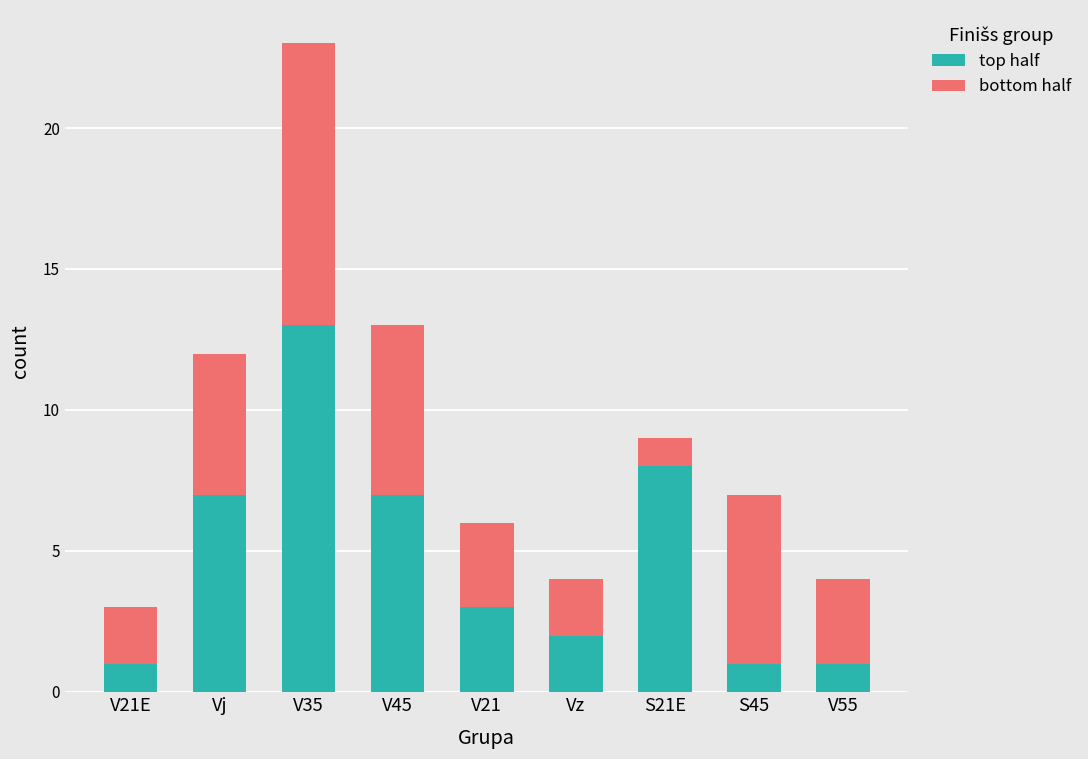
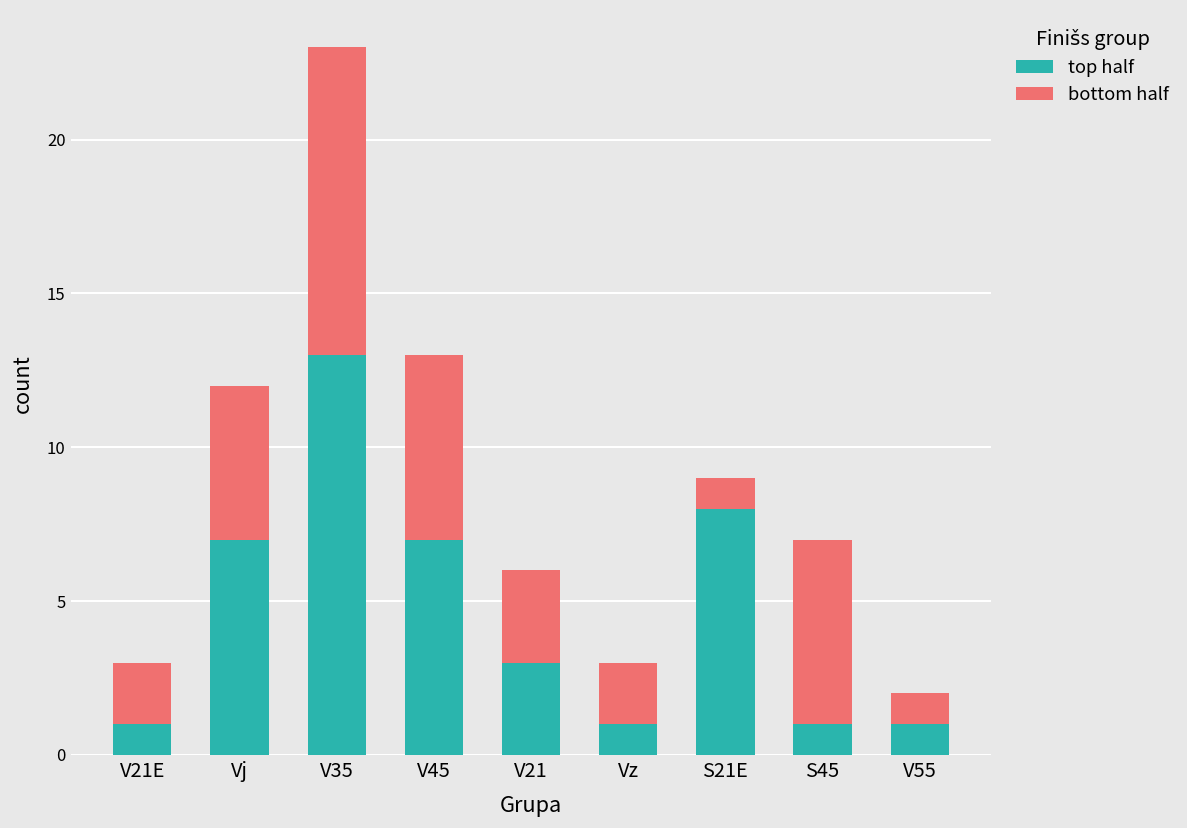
  {
    "top half": {
      "V21E": 1,
      "Vj": 7,
      "V35": 13,
      "V45": 7,
      "V21": 3,
-     "Vz": 2,
+     "Vz": 1,
      "S21E": 8,
      "S45": 1,
      "V55": 1
    },
    "bottom half": {
      "V21E": 2,
      "Vj": 5,
      "V35": 10,
      "V45": 6,
      "V21": 3,
      "Vz": 2,
      "S21E": 1,
      "S45": 6,
-     "V55": 3
+     "V55": 1
    }
  }
